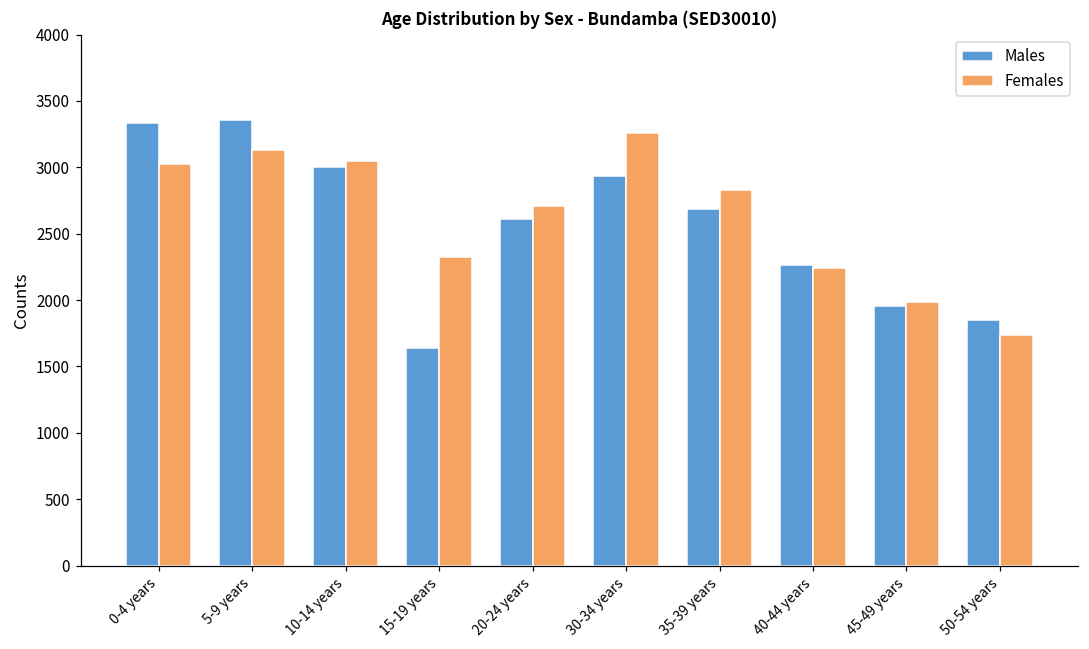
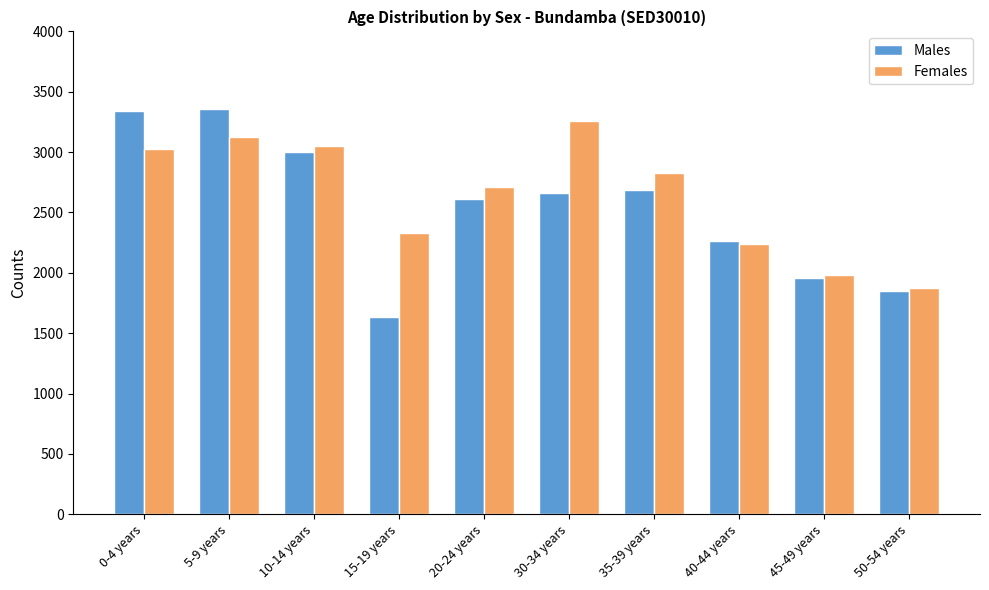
  {
    "Males": {
      "0-4 years": 3340,
      "5-9 years": 3360,
      "10-14 years": 3000,
      "15-19 years": 1640,
      "20-24 years": 2610,
-     "30-34 years": 2940,
+     "30-34 years": 2660,
      "35-39 years": 2690,
      "40-44 years": 2260,
      "45-49 years": 1950,
      "50-54 years": 1850
    },
    "Females": {
      "0-4 years": 3020,
      "5-9 years": 3130,
      "10-14 years": 3050,
      "15-19 years": 2330,
      "20-24 years": 2710,
      "30-34 years": 3260,
      "35-39 years": 2830,
      "40-44 years": 2240,
      "45-49 years": 1990,
-     "50-54 years": 1740
+     "50-54 years": 1870
    }
  }
